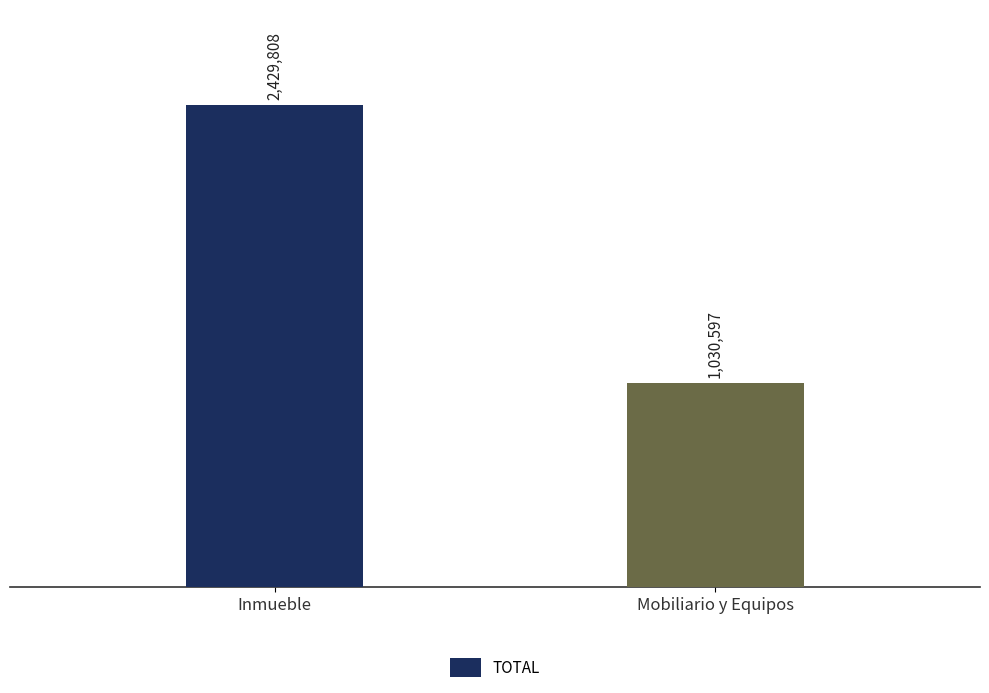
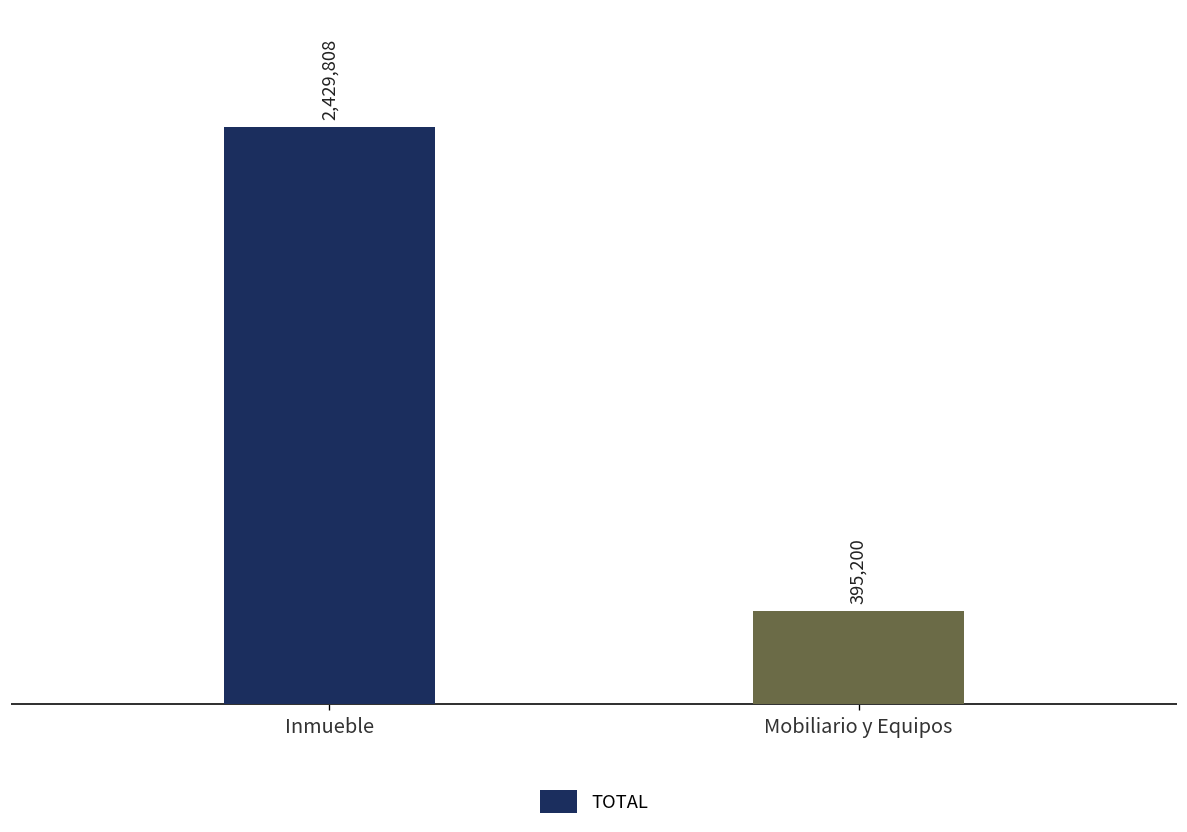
  {
    "Inmueble": "2,429,808",
-   "Mobiliario y Equipos": "1,030,597"
+   "Mobiliario y Equipos": "395,200"
  }
